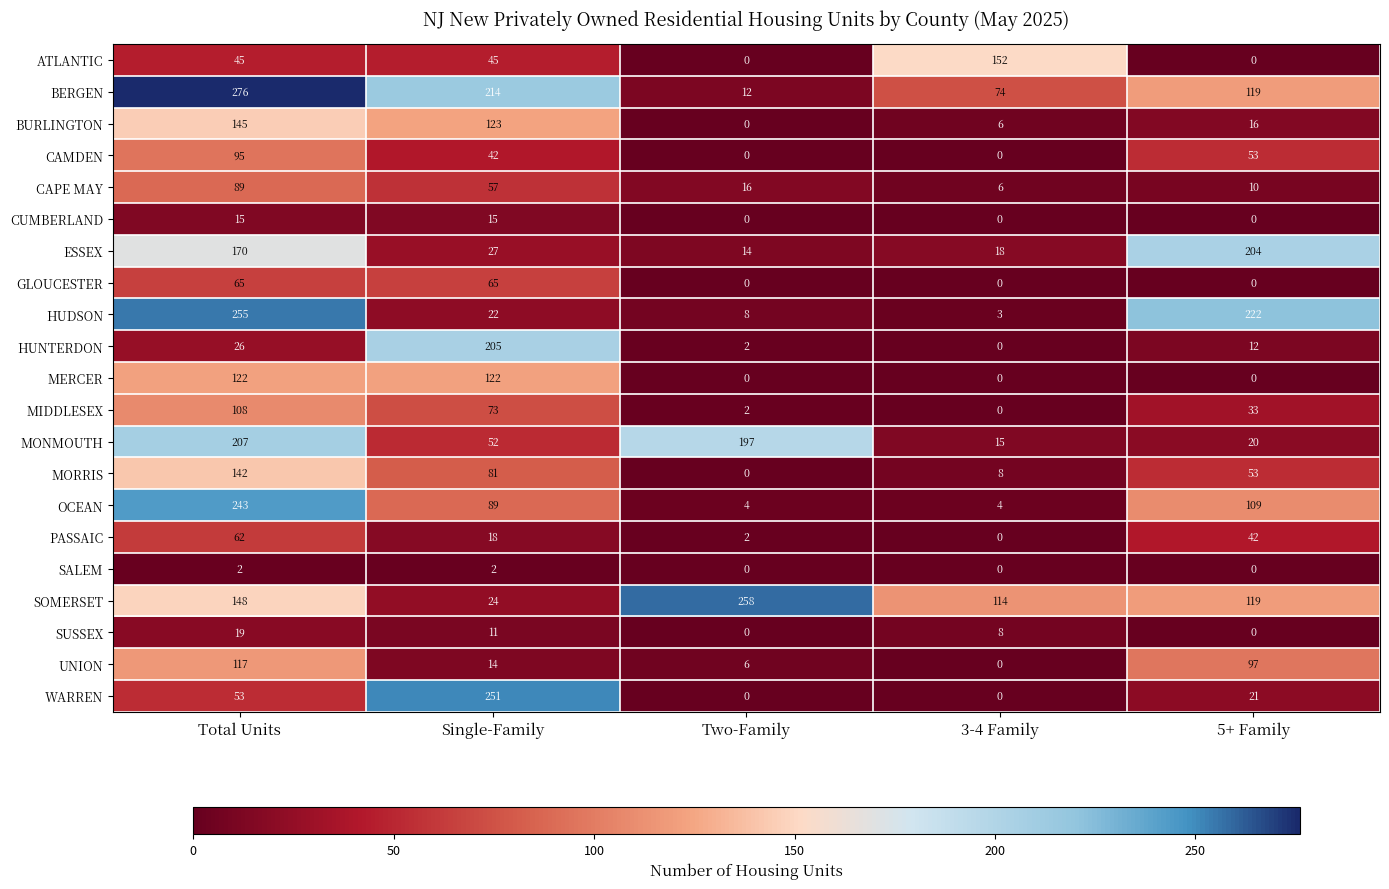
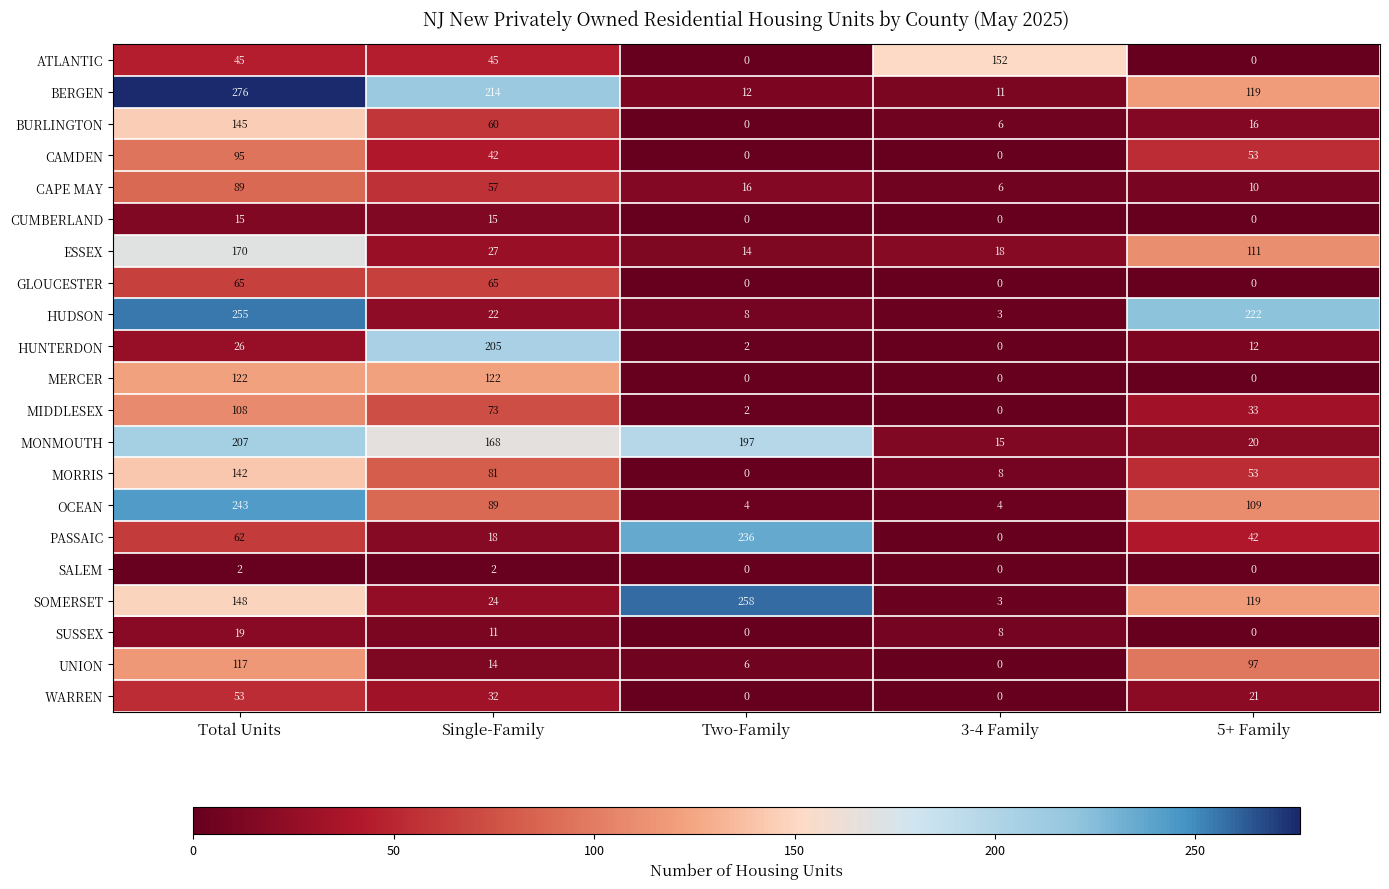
  {
    "ATLANTIC": {
      "Total Units": 45,
      "Single-Family": 45,
      "Two-Family": 0,
      "3-4 Family": 152,
      "5+ Family": 0
    },
    "BERGEN": {
      "Total Units": 276,
      "Single-Family": 214,
      "Two-Family": 12,
-     "3-4 Family": 74,
+     "3-4 Family": 11,
      "5+ Family": 119
    },
    "BURLINGTON": {
      "Total Units": 145,
-     "Single-Family": 123,
+     "Single-Family": 60,
      "Two-Family": 0,
      "3-4 Family": 6,
      "5+ Family": 16
    },
    "CAMDEN": {
      "Total Units": 95,
      "Single-Family": 42,
      "Two-Family": 0,
      "3-4 Family": 0,
      "5+ Family": 53
    },
    "CAPE MAY": {
      "Total Units": 89,
      "Single-Family": 57,
      "Two-Family": 16,
      "3-4 Family": 6,
      "5+ Family": 10
    },
    "CUMBERLAND": {
      "Total Units": 15,
      "Single-Family": 15,
      "Two-Family": 0,
      "3-4 Family": 0,
      "5+ Family": 0
    },
    "ESSEX": {
      "Total Units": 170,
      "Single-Family": 27,
      "Two-Family": 14,
      "3-4 Family": 18,
-     "5+ Family": 204
+     "5+ Family": 111
    },
    "GLOUCESTER": {
      "Total Units": 65,
      "Single-Family": 65,
      "Two-Family": 0,
      "3-4 Family": 0,
      "5+ Family": 0
    },
    "HUDSON": {
      "Total Units": 255,
      "Single-Family": 22,
      "Two-Family": 8,
      "3-4 Family": 3,
      "5+ Family": 222
    },
    "HUNTERDON": {
      "Total Units": 26,
      "Single-Family": 205,
      "Two-Family": 2,
      "3-4 Family": 0,
      "5+ Family": 12
    },
    "MERCER": {
      "Total Units": 122,
      "Single-Family": 122,
      "Two-Family": 0,
      "3-4 Family": 0,
      "5+ Family": 0
    },
    "MIDDLESEX": {
      "Total Units": 108,
      "Single-Family": 73,
      "Two-Family": 2,
      "3-4 Family": 0,
      "5+ Family": 33
    },
    "MONMOUTH": {
      "Total Units": 207,
-     "Single-Family": 52,
+     "Single-Family": 168,
      "Two-Family": 197,
      "3-4 Family": 15,
      "5+ Family": 20
    },
    "MORRIS": {
      "Total Units": 142,
      "Single-Family": 81,
      "Two-Family": 0,
      "3-4 Family": 8,
      "5+ Family": 53
    },
    "OCEAN": {
      "Total Units": 243,
      "Single-Family": 89,
      "Two-Family": 4,
      "3-4 Family": 4,
      "5+ Family": 109
    },
    "PASSAIC": {
      "Total Units": 62,
      "Single-Family": 18,
-     "Two-Family": 2,
+     "Two-Family": 236,
      "3-4 Family": 0,
      "5+ Family": 42
    },
    "SALEM": {
      "Total Units": 2,
      "Single-Family": 2,
      "Two-Family": 0,
      "3-4 Family": 0,
      "5+ Family": 0
    },
    "SOMERSET": {
      "Total Units": 148,
      "Single-Family": 24,
      "Two-Family": 258,
-     "3-4 Family": 114,
+     "3-4 Family": 3,
      "5+ Family": 119
    },
    "SUSSEX": {
      "Total Units": 19,
      "Single-Family": 11,
      "Two-Family": 0,
      "3-4 Family": 8,
      "5+ Family": 0
    },
    "UNION": {
      "Total Units": 117,
      "Single-Family": 14,
      "Two-Family": 6,
      "3-4 Family": 0,
      "5+ Family": 97
    },
    "WARREN": {
      "Total Units": 53,
-     "Single-Family": 251,
+     "Single-Family": 32,
      "Two-Family": 0,
      "3-4 Family": 0,
      "5+ Family": 21
    }
  }
